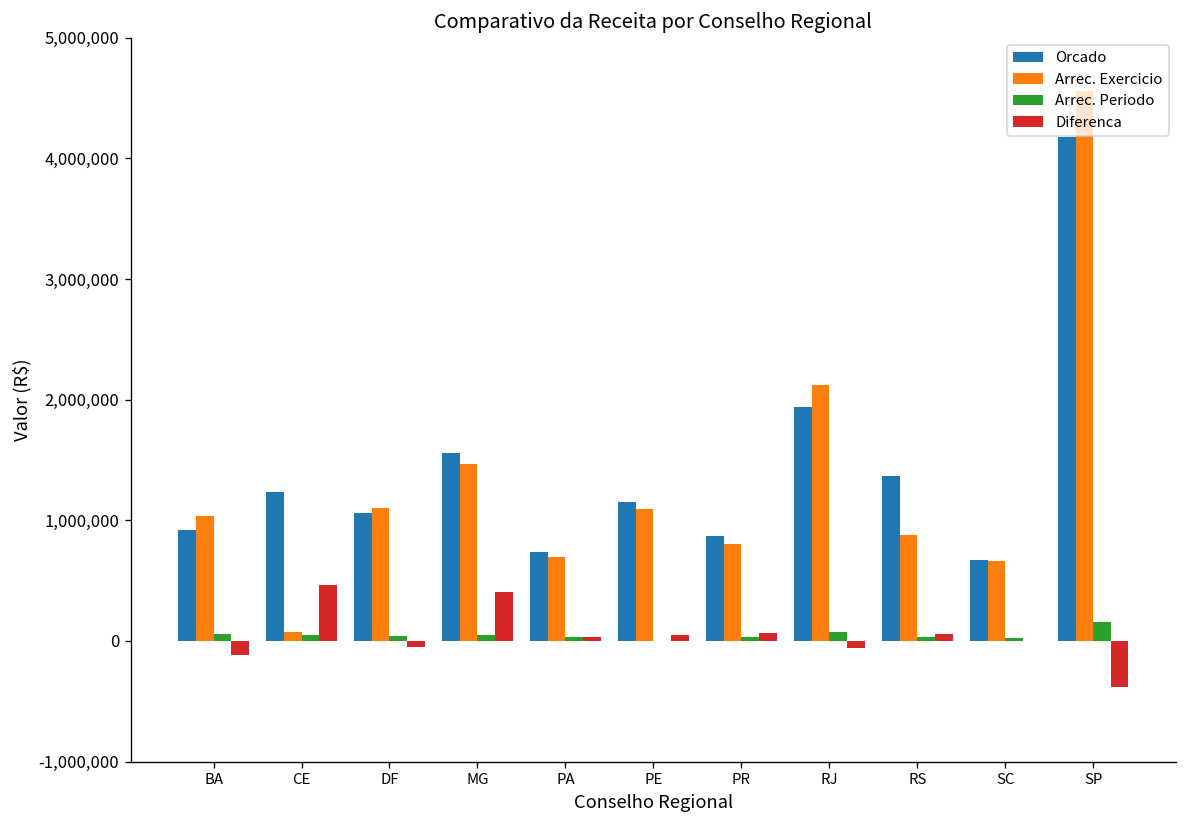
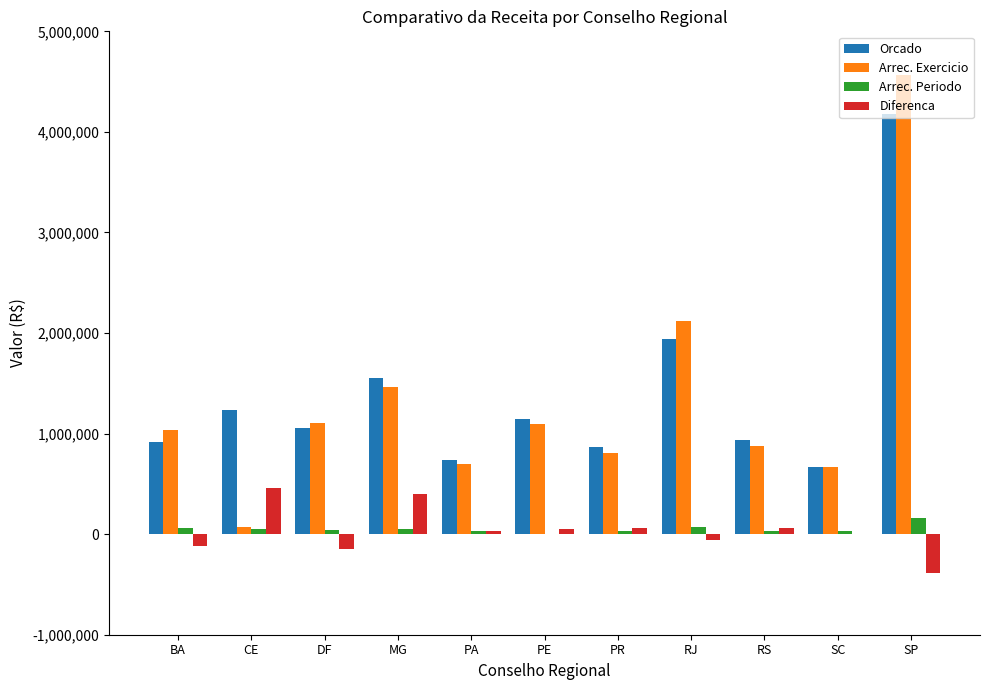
  {
    "Orcado": {
      "BA": "920,000",
      "CE": "1,240,000",
      "DF": "1,060,000",
      "MG": "1,550,000",
      "PA": "730,000",
      "PE": "1,150,000",
      "PR": "870,000",
      "RJ": "1,940,000",
-     "RS": "1,370,000",
+     "RS": "930,000",
      "SC": "670,000"
    },
    "Arrec. Exercicio": {
      "BA": "1,040,000",
      "CE": "80,000",
      "DF": "1,110,000",
      "MG": "1,460,000",
      "PA": "700,000",
      "PE": "1,100,000",
      "PR": "810,000",
      "RJ": "2,120,000",
      "RS": "880,000",
      "SC": "670,000"
    },
    "Arrec. Periodo": {
      "BA": "60,000",
      "CE": "50,000",
      "DF": "40,000",
      "MG": "50,000",
      "PA": "30,000",
      "PE": "0",
      "PR": "30,000",
      "RJ": "70,000",
      "RS": "40,000",
      "SC": "30,000",
      "SP": "160,000"
    },
    "Diferenca": {
      "BA": "-110,000",
      "CE": "460,000",
-     "DF": "-50,000",
+     "DF": "-140,000",
      "MG": "400,000",
      "PA": "30,000",
      "PE": "50,000",
      "PR": "60,000",
      "RJ": "-50,000",
      "RS": "60,000",
      "SP": "-380,000"
    }
  }
